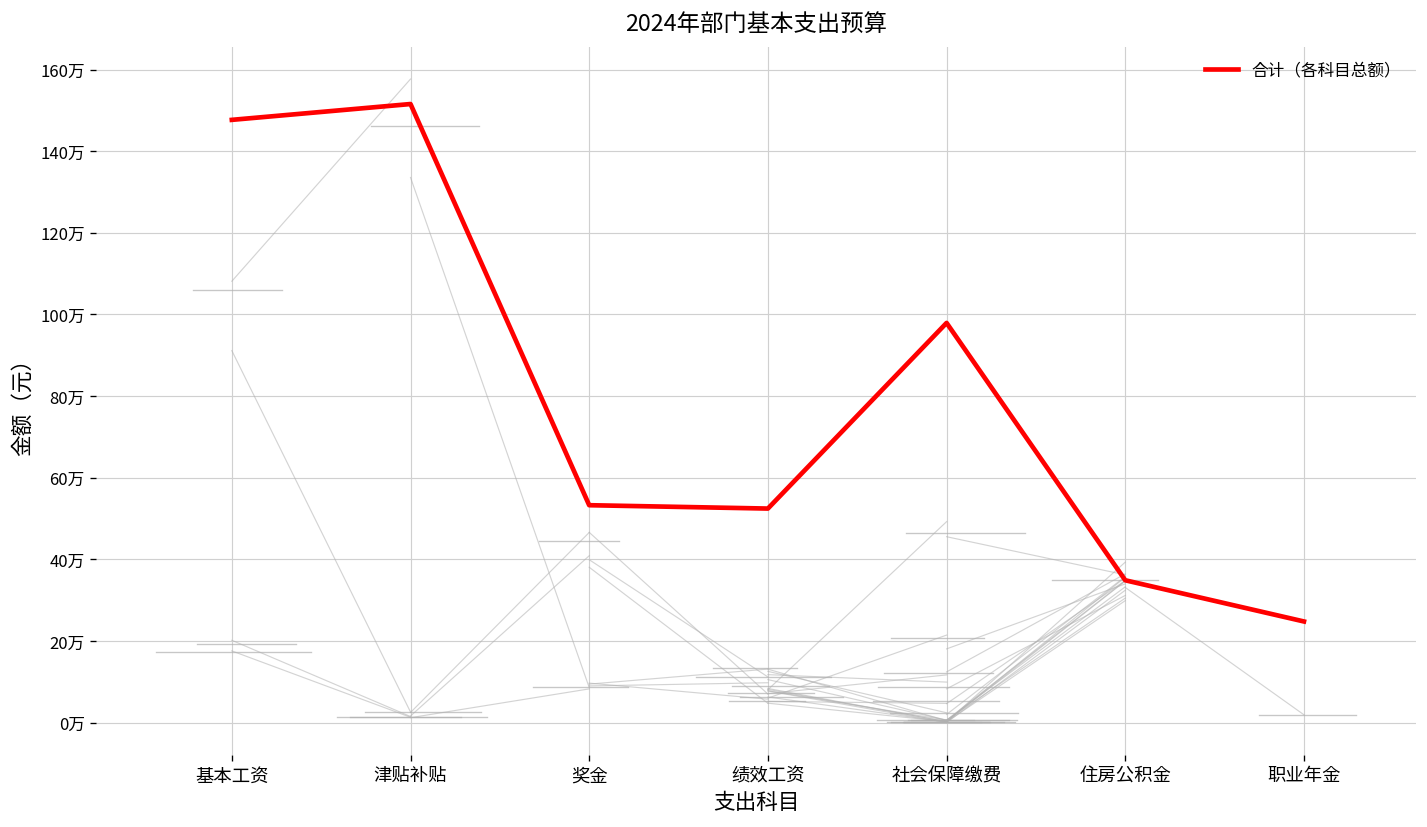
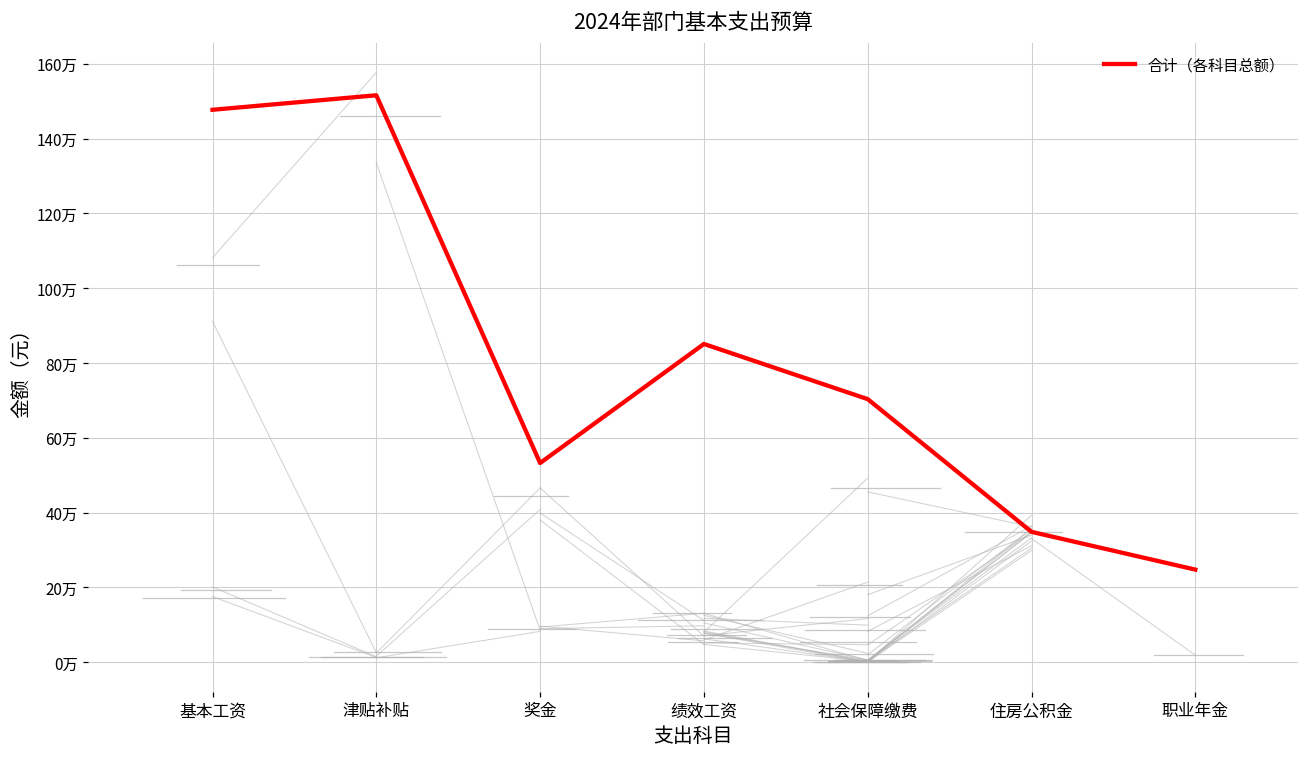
  {
    "合计（各科目总额）": {
      "基本工资": "148万",
      "津贴补贴": "152万",
      "奖金": "53万",
-     "绩效工资": "52万",
-     "社会保障缴费": "98万",
+     "绩效工资": "85万",
+     "社会保障缴费": "70万",
      "职业年金": "25万"
    }
  }
